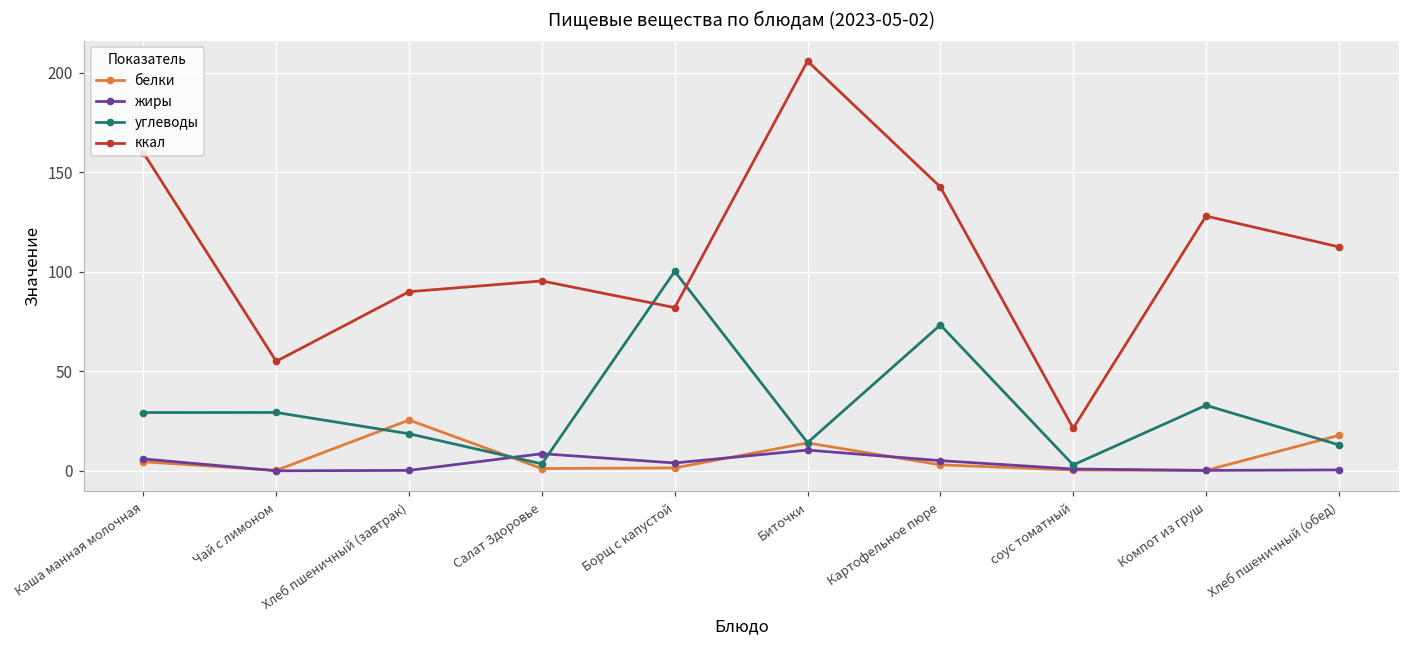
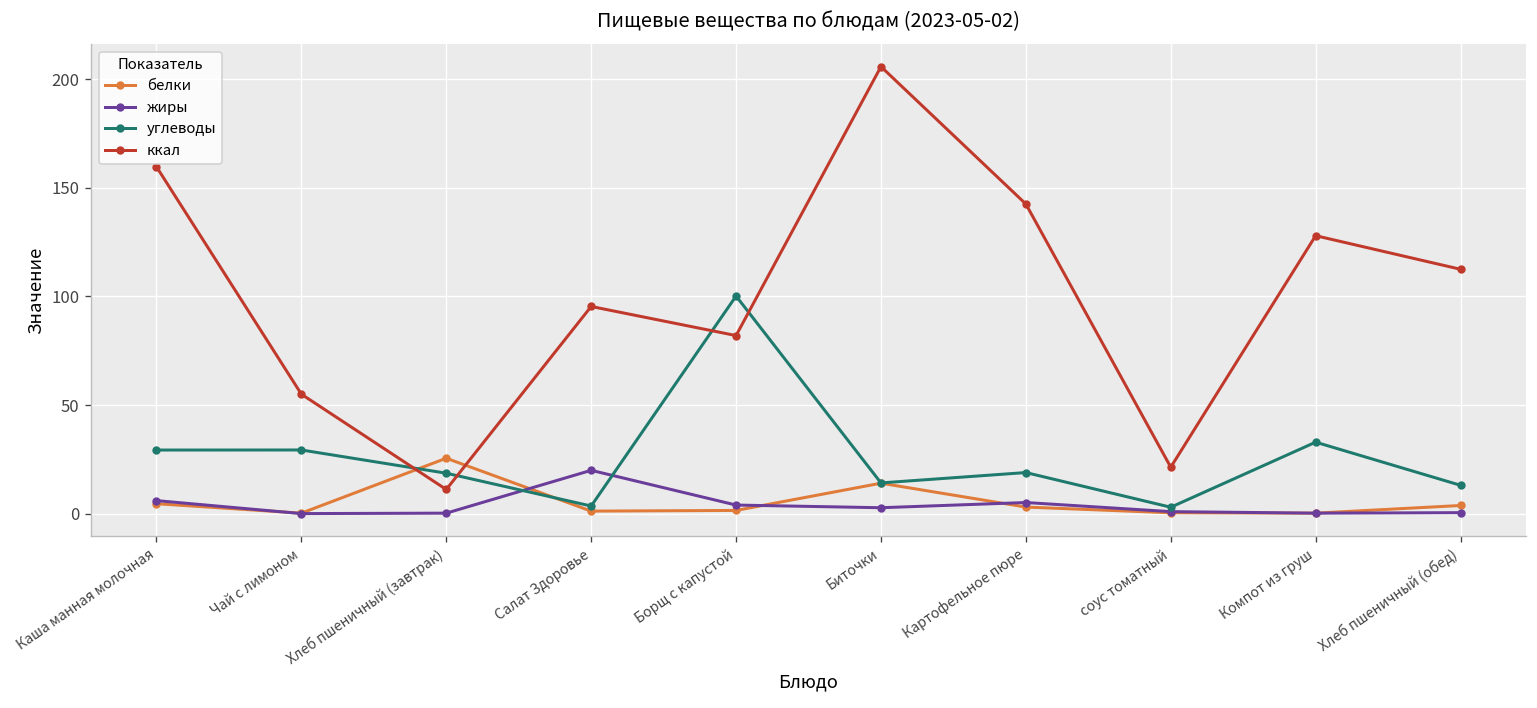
  {
    "белки": {
      "Каша манная молочная": 5,
      "Хлеб пшеничный (завтрак)": 26,
      "Салат Здоровье": 1,
      "Борщ с капустой": 1,
      "Картофельное пюре": 3,
-     "Хлеб пшеничный (обед)": 18
+     "Хлеб пшеничный (обед)": 4
    },
    "жиры": {
      "Каша манная молочная": 6,
      "Хлеб пшеничный (завтрак)": 0,
-     "Салат Здоровье": 9,
+     "Салат Здоровье": 20,
      "Борщ с капустой": 4,
-     "Биточки": 10,
+     "Биточки": 3,
      "Картофельное пюре": 5,
      "Хлеб пшеничный (обед)": 0
    },
    "углеводы": {
      "Каша манная молочная": 29,
      "Чай с лимоном": 29,
      "Хлеб пшеничный (завтрак)": 19,
      "Салат Здоровье": 3,
      "Борщ с капустой": 100,
-     "Картофельное пюре": 73,
+     "Картофельное пюре": 19,
      "соус томатный": 3,
      "Компот из груш": 33,
      "Хлеб пшеничный (обед)": 13
    },
    "ккал": {
      "Чай с лимоном": 55,
-     "Хлеб пшеничный (завтрак)": 90,
+     "Хлеб пшеничный (завтрак)": 11,
      "Салат Здоровье": 95,
      "Борщ с капустой": 82,
      "Биточки": 206,
      "Картофельное пюре": 143,
      "соус томатный": 21,
      "Компот из груш": 128,
      "Хлеб пшеничный (обед)": 113
    }
  }
